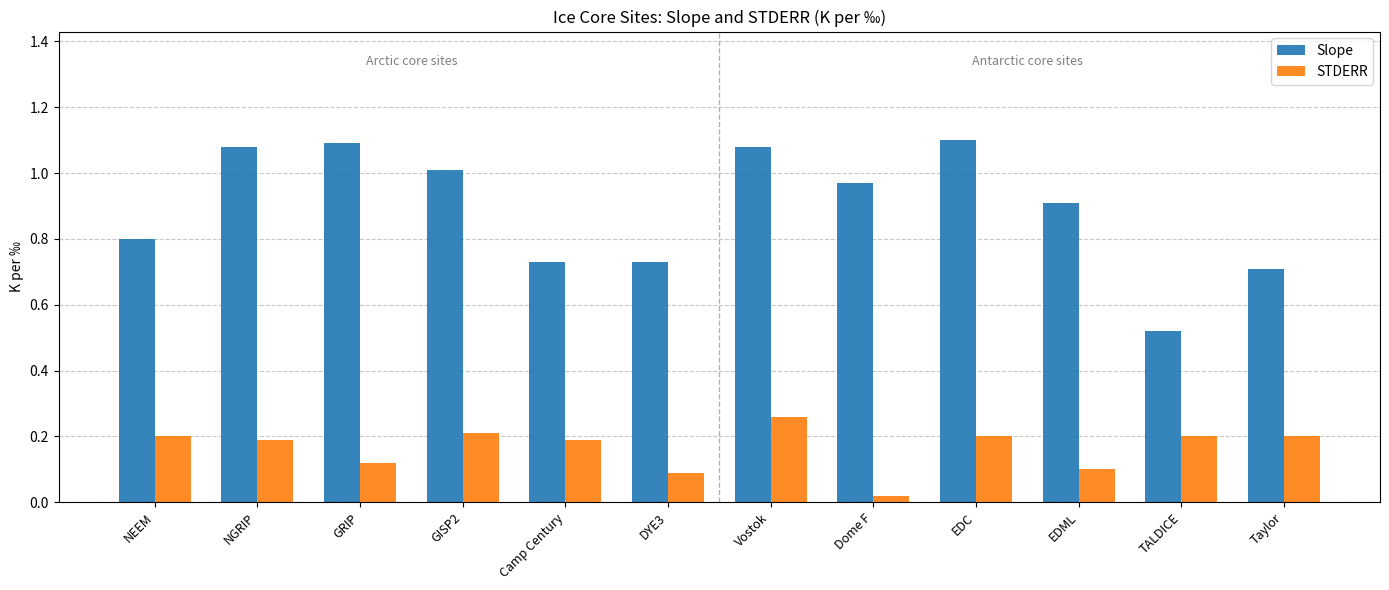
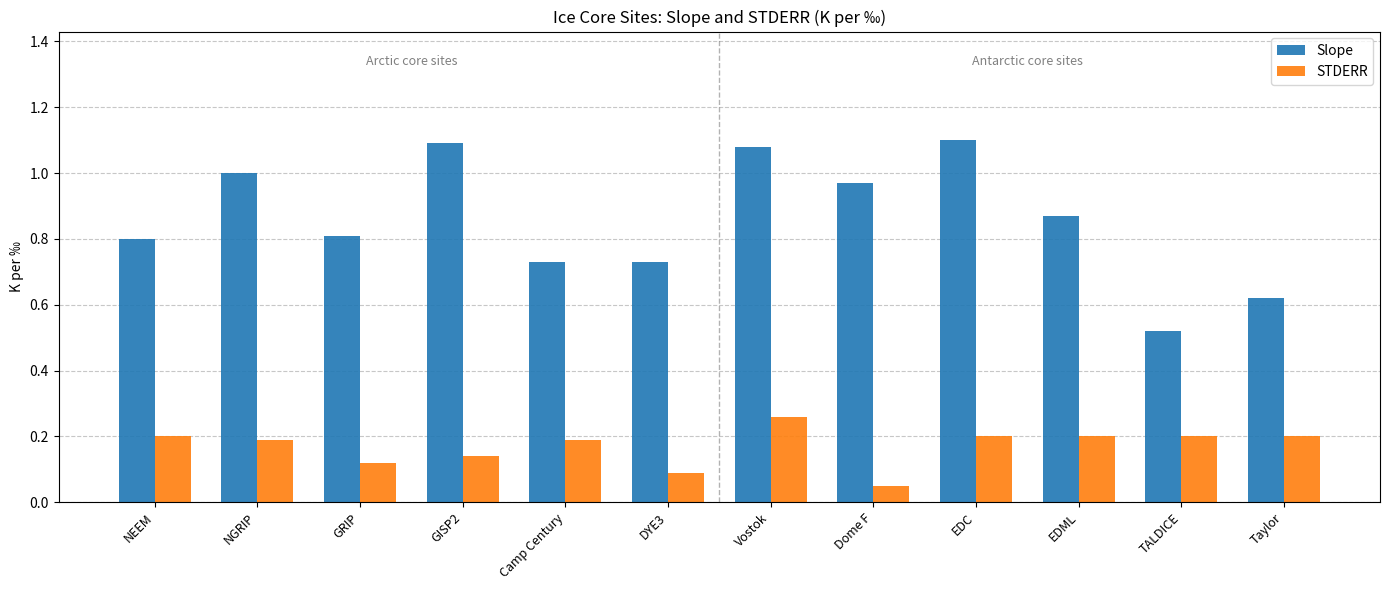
  {
    "Slope": {
      "NEEM": 0.80,
-     "NGRIP": 1.08,
-     "GRIP": 1.09,
-     "GISP2": 1.01,
+     "NGRIP": 1.00,
+     "GRIP": 0.81,
+     "GISP2": 1.09,
      "Camp Century": 0.73,
      "DYE3": 0.73,
      "Vostok": 1.08,
      "Dome F": 0.97,
      "EDC": 1.10,
-     "EDML": 0.91,
+     "EDML": 0.87,
      "TALDICE": 0.52,
-     "Taylor": 0.71
+     "Taylor": 0.62
    },
    "STDERR": {
      "NEEM": 0.20,
      "NGRIP": 0.19,
      "GRIP": 0.12,
-     "GISP2": 0.21,
+     "GISP2": 0.14,
      "Camp Century": 0.19,
      "DYE3": 0.09,
      "Vostok": 0.26,
-     "Dome F": 0.02,
+     "Dome F": 0.05,
      "EDC": 0.20,
-     "EDML": 0.1,
+     "EDML": 0.2,
      "TALDICE": 0.20,
      "Taylor": 0.20
    }
  }
